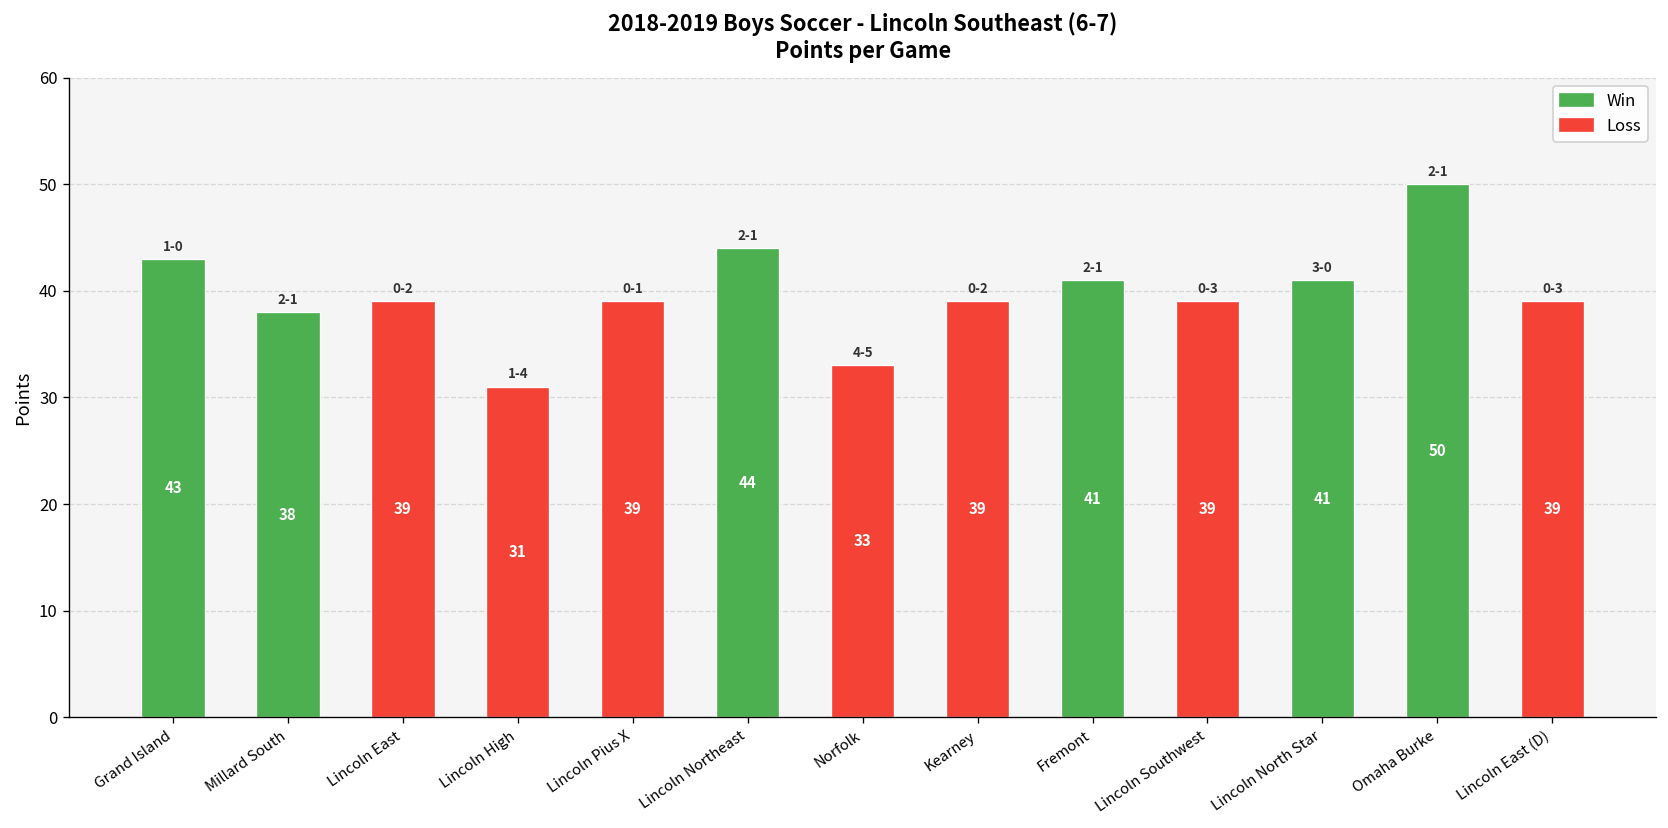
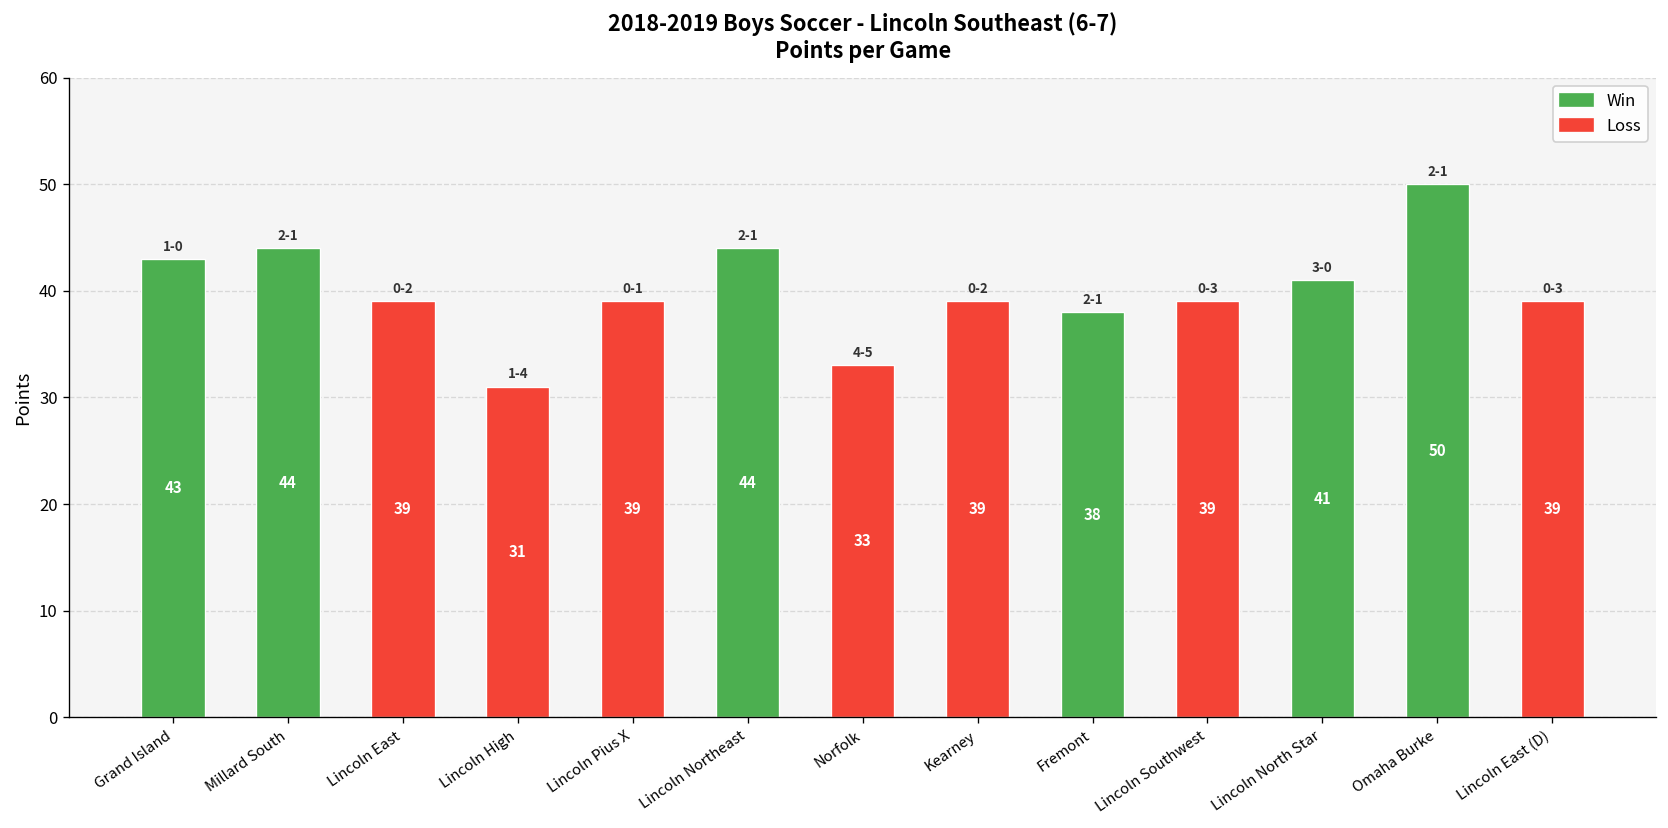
  {
    "Grand Island": 43,
-   "Millard South": 38,
+   "Millard South": 44,
    "Lincoln East": 39,
    "Lincoln High": 31,
    "Lincoln Pius X": 39,
    "Lincoln Northeast": 44,
    "Norfolk": 33,
    "Kearney": 39,
-   "Fremont": 41,
+   "Fremont": 38,
    "Lincoln Southwest": 39,
    "Lincoln North Star": 41,
    "Omaha Burke": 50,
    "Lincoln East (D)": 39
  }
